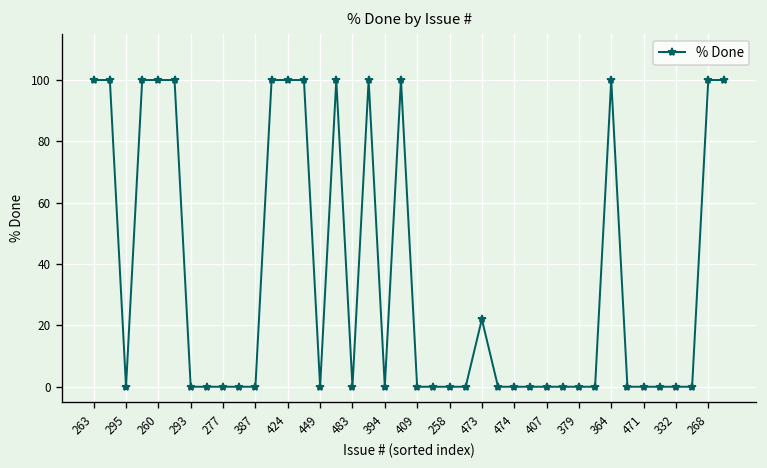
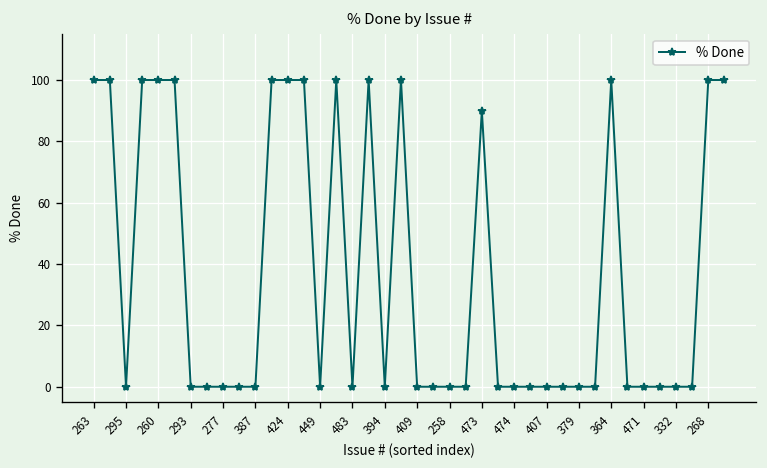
  {
    "263": 100,
    "295": 0,
    "260": 100,
    "293": 0,
    "277": 0,
    "387": 0,
    "424": 100,
    "449": 0,
    "483": 0,
    "394": 0,
    "409": 0,
    "258": 0,
-   "473": 22,
+   "473": 90,
    "474": 0,
    "407": 0,
    "379": 0,
    "364": 100,
    "471": 0,
    "332": 0,
    "268": 100
  }
